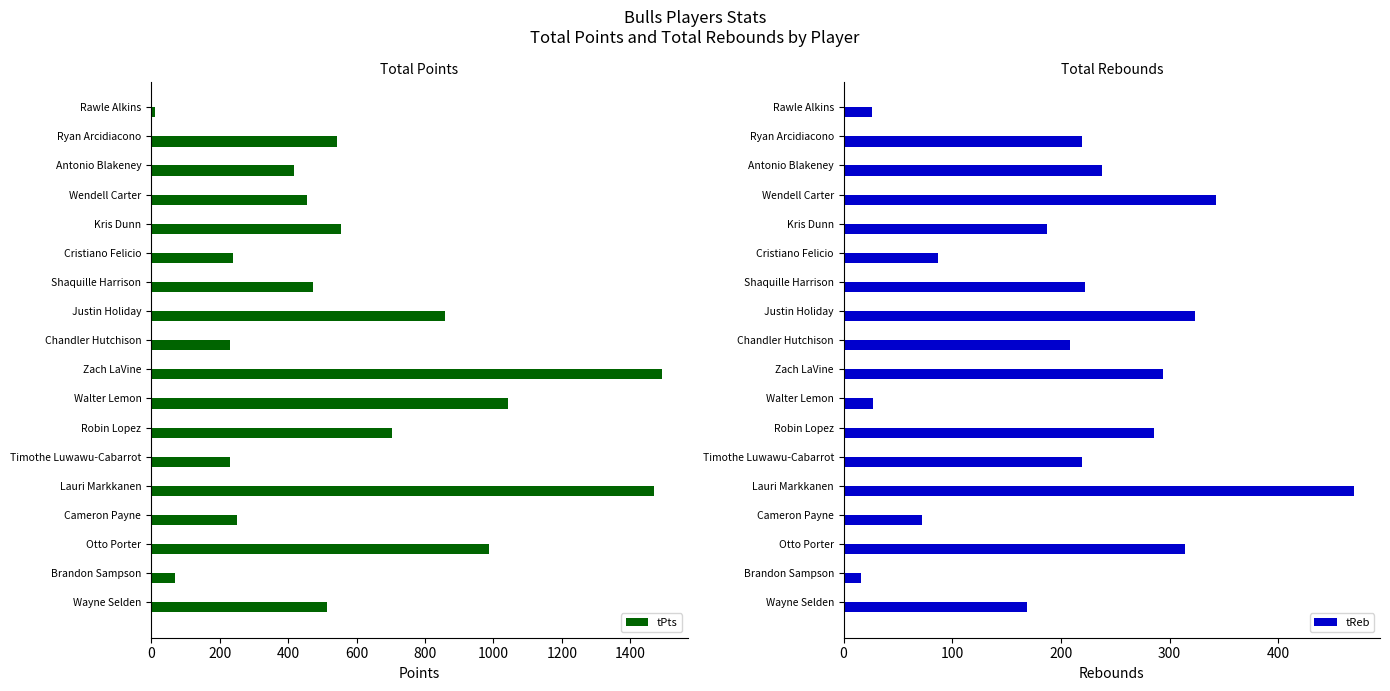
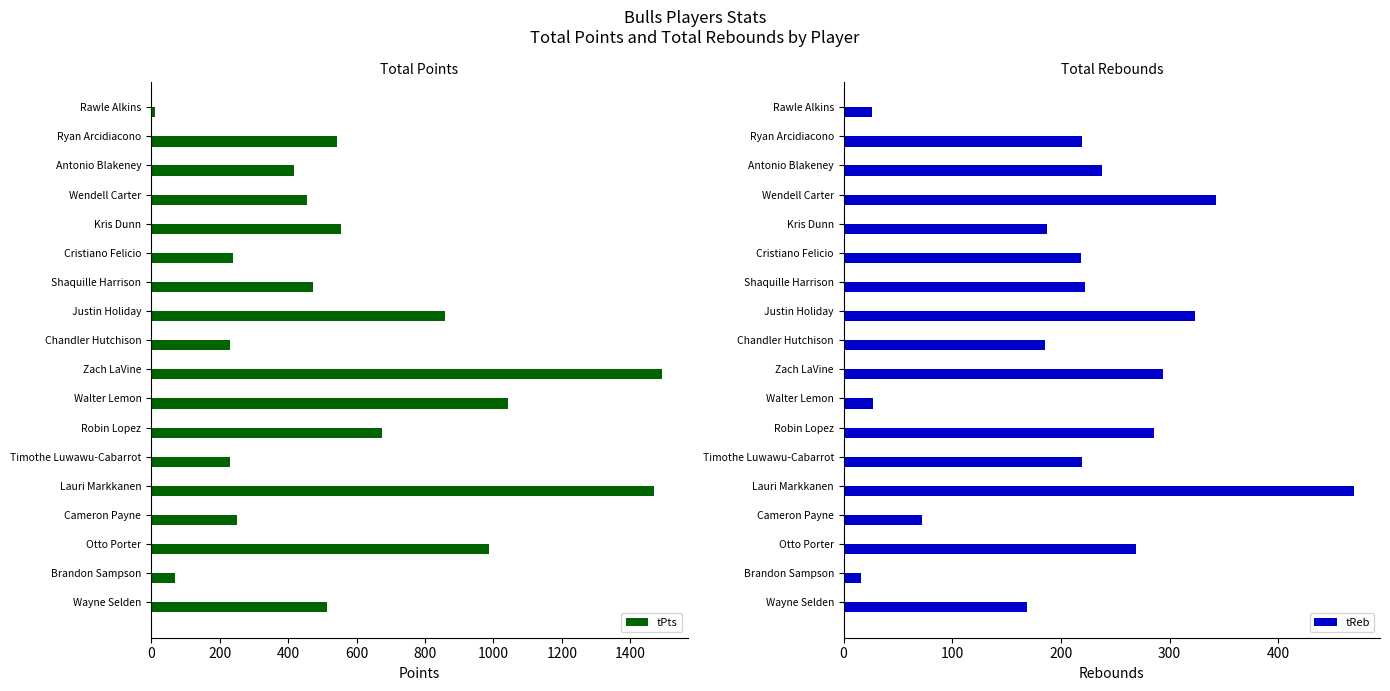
  {
    "Total Points": {
      "Rawle Alkins": 10,
      "Ryan Arcidiacono": 540,
      "Antonio Blakeney": 420,
      "Wendell Carter": 460,
      "Kris Dunn": 550,
      "Cristiano Felicio": 240,
      "Shaquille Harrison": 470,
      "Justin Holiday": 860,
      "Chandler Hutchison": 230,
      "Zach LaVine": 1490,
      "Walter Lemon": 1040,
-     "Robin Lopez": 700,
+     "Robin Lopez": 680,
      "Timothe Luwawu-Cabarrot": 230,
      "Lauri Markkanen": 1470,
      "Cameron Payne": 250,
      "Otto Porter": 990,
      "Brandon Sampson": 70,
      "Wayne Selden": 510
    },
    "Total Rebounds": {
      "Rawle Alkins": 26,
      "Ryan Arcidiacono": 219,
      "Antonio Blakeney": 238,
      "Wendell Carter": 343,
      "Kris Dunn": 187,
-     "Cristiano Felicio": 87,
+     "Cristiano Felicio": 218,
      "Shaquille Harrison": 222,
      "Justin Holiday": 323,
-     "Chandler Hutchison": 208,
+     "Chandler Hutchison": 185,
      "Zach LaVine": 294,
      "Walter Lemon": 27,
      "Robin Lopez": 286,
      "Timothe Luwawu-Cabarrot": 219,
      "Lauri Markkanen": 470,
      "Cameron Payne": 72,
-     "Otto Porter": 314,
+     "Otto Porter": 269,
      "Brandon Sampson": 16,
      "Wayne Selden": 169
    }
  }
